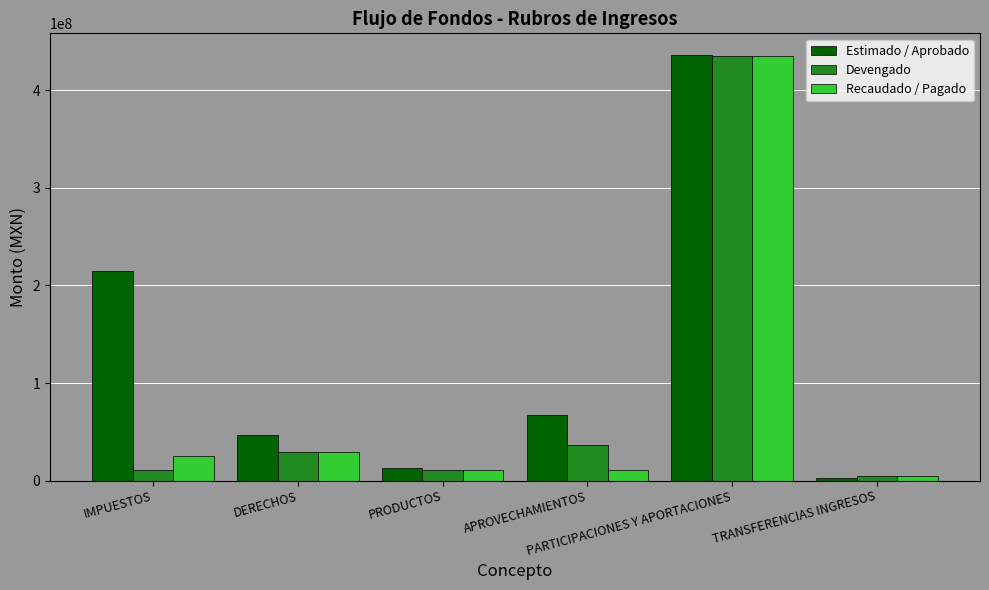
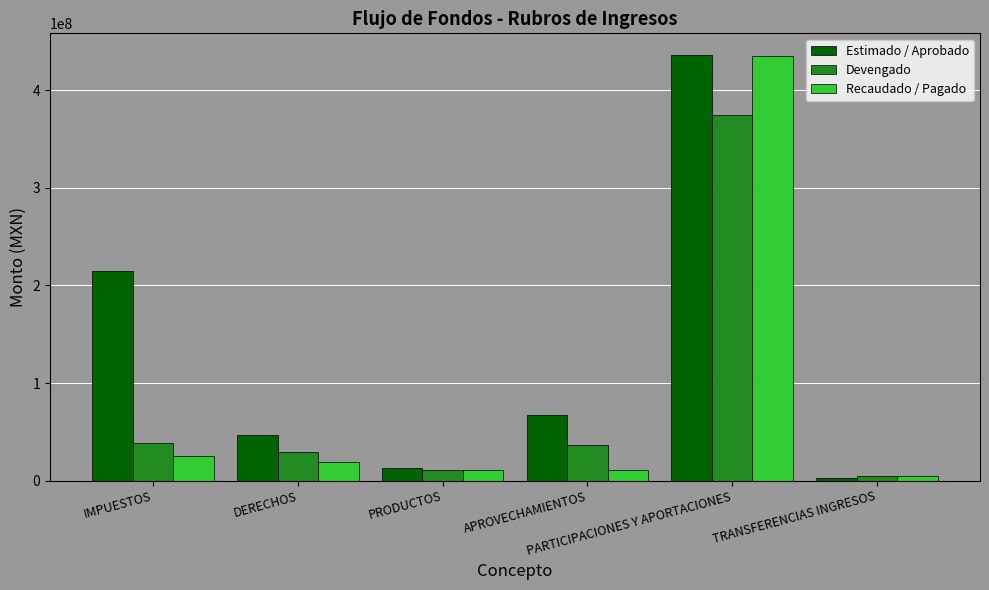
  {
    "Estimado / Aprobado": {
      "IMPUESTOS": 210000000,
      "DERECHOS": 50000000,
      "PRODUCTOS": 10000000,
      "APROVECHAMIENTOS": 70000000,
      "PARTICIPACIONES Y APORTACIONES": 440000000,
      "TRANSFERENCIAS INGRESOS": 0
    },
    "Devengado": {
-     "IMPUESTOS": 10000000,
+     "IMPUESTOS": 40000000,
      "DERECHOS": 30000000,
      "PRODUCTOS": 10000000,
      "APROVECHAMIENTOS": 40000000,
-     "PARTICIPACIONES Y APORTACIONES": 430000000,
+     "PARTICIPACIONES Y APORTACIONES": 370000000,
      "TRANSFERENCIAS INGRESOS": 0
    },
    "Recaudado / Pagado": {
      "IMPUESTOS": 30000000,
-     "DERECHOS": 30000000,
+     "DERECHOS": 20000000,
      "PRODUCTOS": 10000000,
      "APROVECHAMIENTOS": 10000000,
      "PARTICIPACIONES Y APORTACIONES": 430000000,
      "TRANSFERENCIAS INGRESOS": 0
    }
  }
